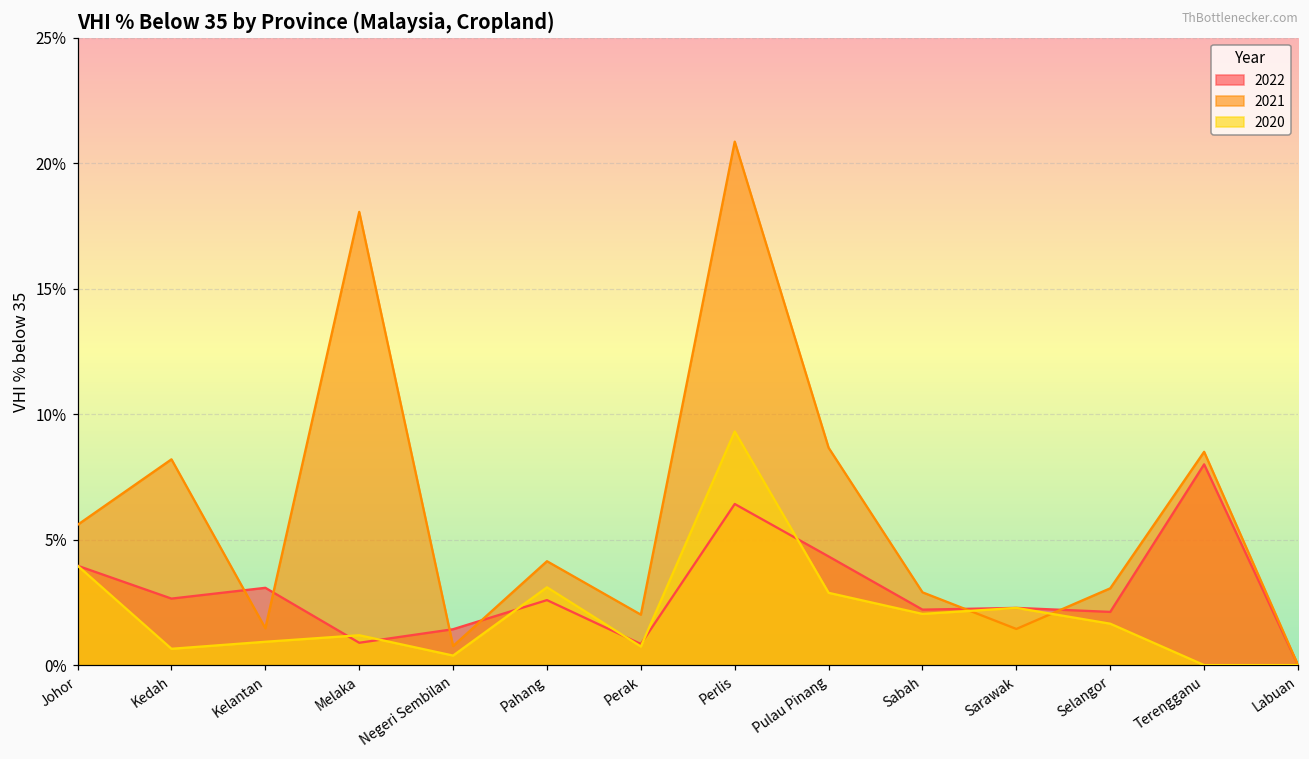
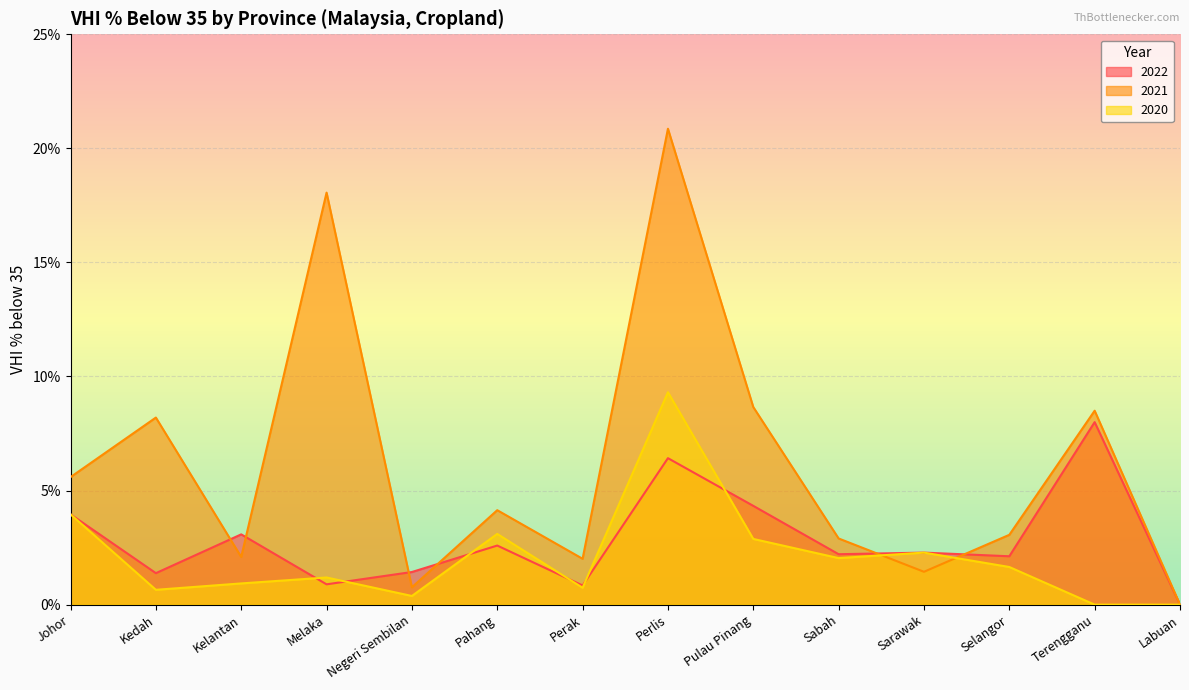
  {
    "2022": {
-     "Kedah": "2.7%",
+     "Kedah": "1.4%",
      "Kelantan": "3.1%",
      "Melaka": "0.9%",
      "Negeri Sembilan": "1.4%",
      "Pahang": "2.6%",
      "Perlis": "6.4%",
      "Pulau Pinang": "4.3%",
      "Sabah": "2.2%",
      "Selangor": "2.1%",
      "Terengganu": "8.0%"
    },
    "2021": {
      "Johor": "5.6%",
      "Kedah": "8.2%",
-     "Kelantan": "1.5%",
+     "Kelantan": "2.1%",
      "Melaka": "18.1%",
      "Negeri Sembilan": "0.8%",
      "Pahang": "4.1%",
      "Perak": "2.0%",
      "Perlis": "20.9%",
      "Pulau Pinang": "8.7%",
      "Sabah": "2.9%",
      "Sarawak": "1.4%",
      "Selangor": "3.1%",
      "Terengganu": "8.5%"
    },
    "2020": {
      "Kedah": "0.7%",
      "Kelantan": "0.9%",
      "Melaka": "1.2%",
      "Negeri Sembilan": "0.4%",
      "Pahang": "3.1%",
      "Perlis": "9.3%",
      "Pulau Pinang": "2.9%",
      "Sabah": "2.0%",
      "Selangor": "1.7%",
      "Terengganu": "0.0%"
    }
  }
